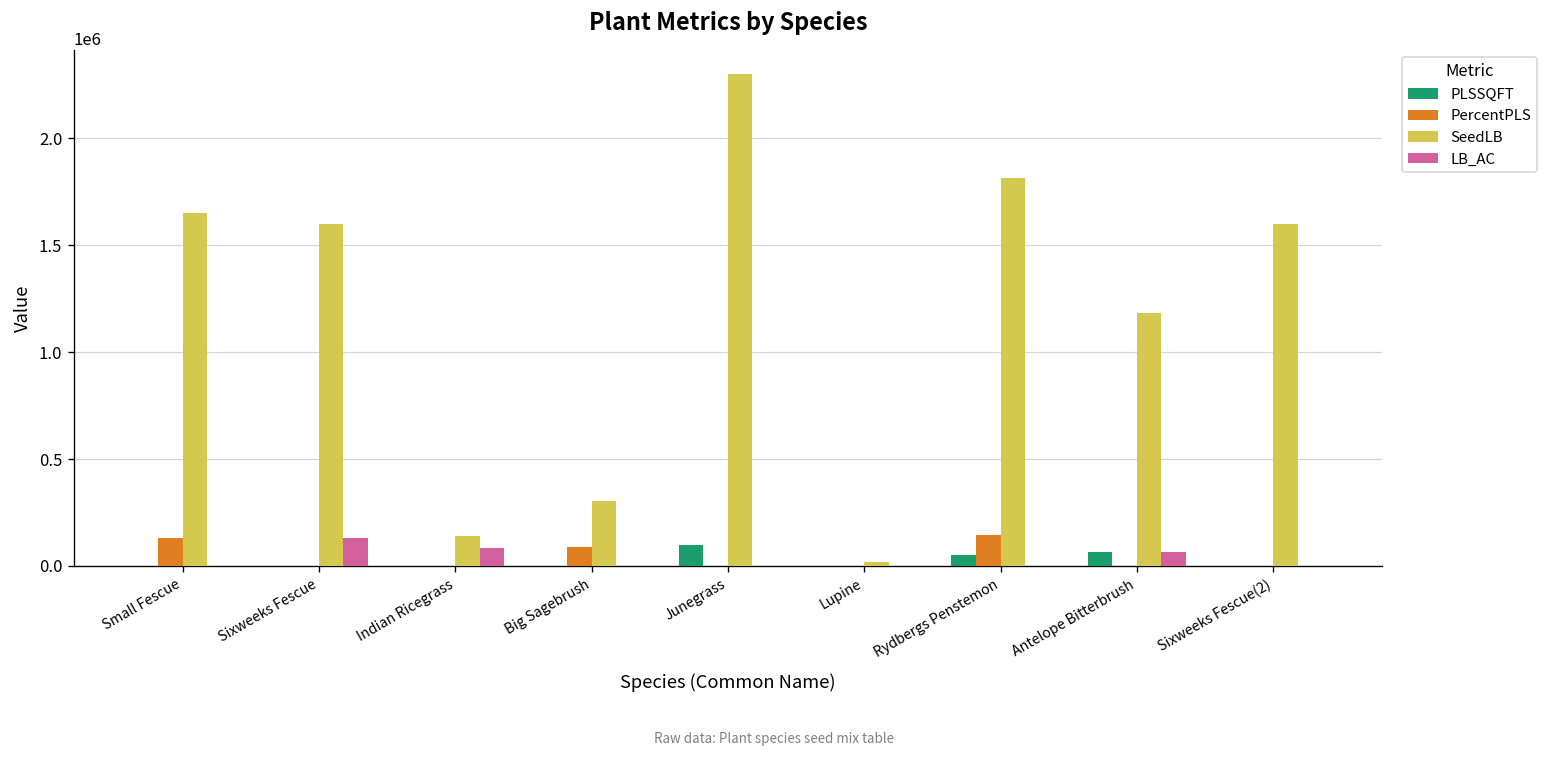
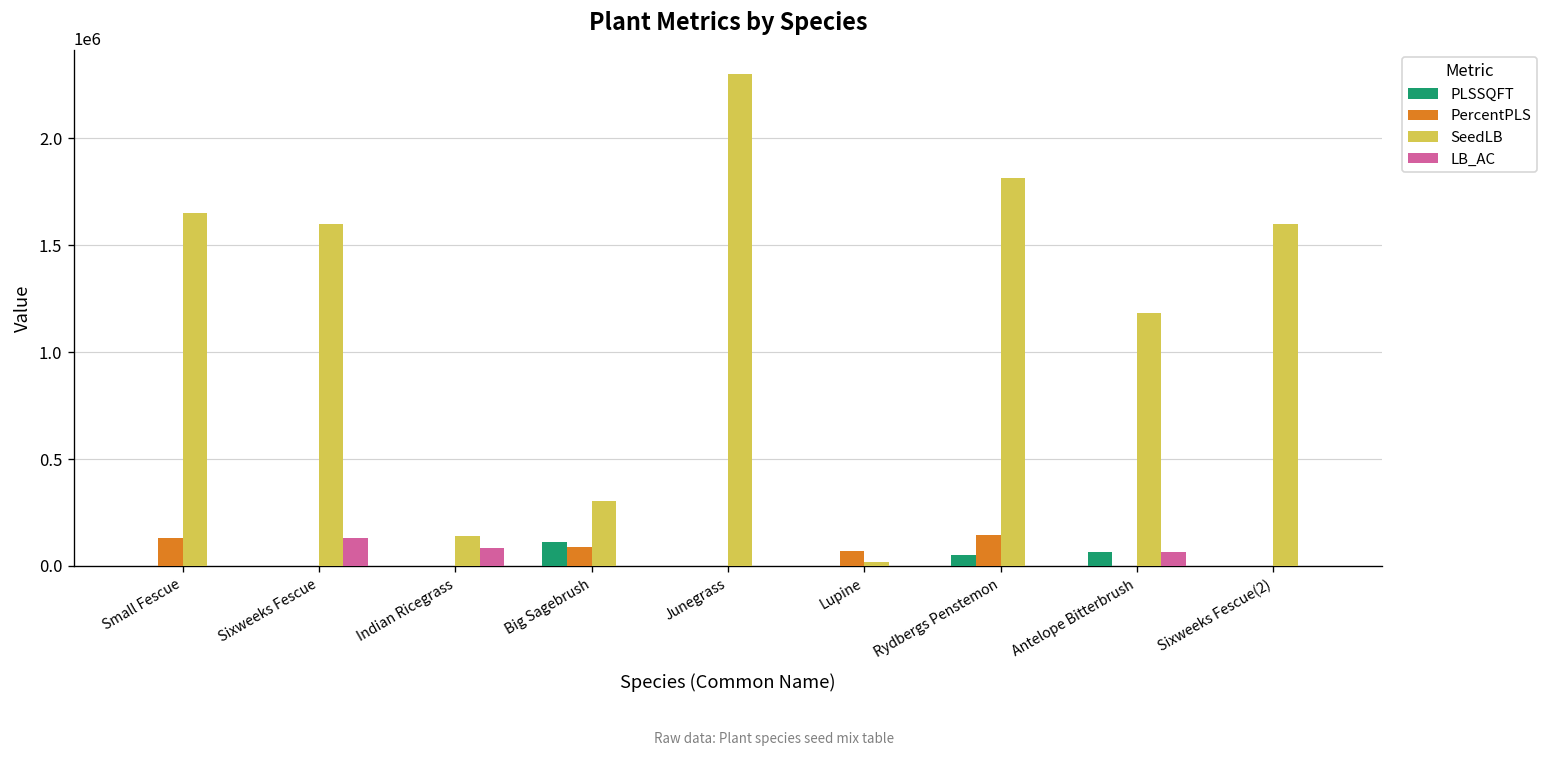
  {
    "PLSSQFT": {
-     "Big Sagebrush": 0,
-     "Junegrass": 100000,
+     "Big Sagebrush": 110000,
+     "Junegrass": 0,
      "Rydbergs Penstemon": 50000,
      "Antelope Bitterbrush": 60000
    },
    "PercentPLS": {
      "Small Fescue": 130000,
      "Big Sagebrush": 90000,
-     "Lupine": 0,
+     "Lupine": 70000,
      "Rydbergs Penstemon": 140000
    },
    "SeedLB": {
      "Small Fescue": 1650000,
      "Sixweeks Fescue": 1600000,
      "Indian Ricegrass": 140000,
      "Big Sagebrush": 300000,
      "Junegrass": 2300000,
      "Lupine": 20000,
      "Rydbergs Penstemon": 1820000,
      "Antelope Bitterbrush": 1180000,
      "Sixweeks Fescue(2)": 1600000
    },
    "LB_AC": {
      "Sixweeks Fescue": 130000,
      "Indian Ricegrass": 80000,
      "Rydbergs Penstemon": 0,
      "Antelope Bitterbrush": 70000
    }
  }
